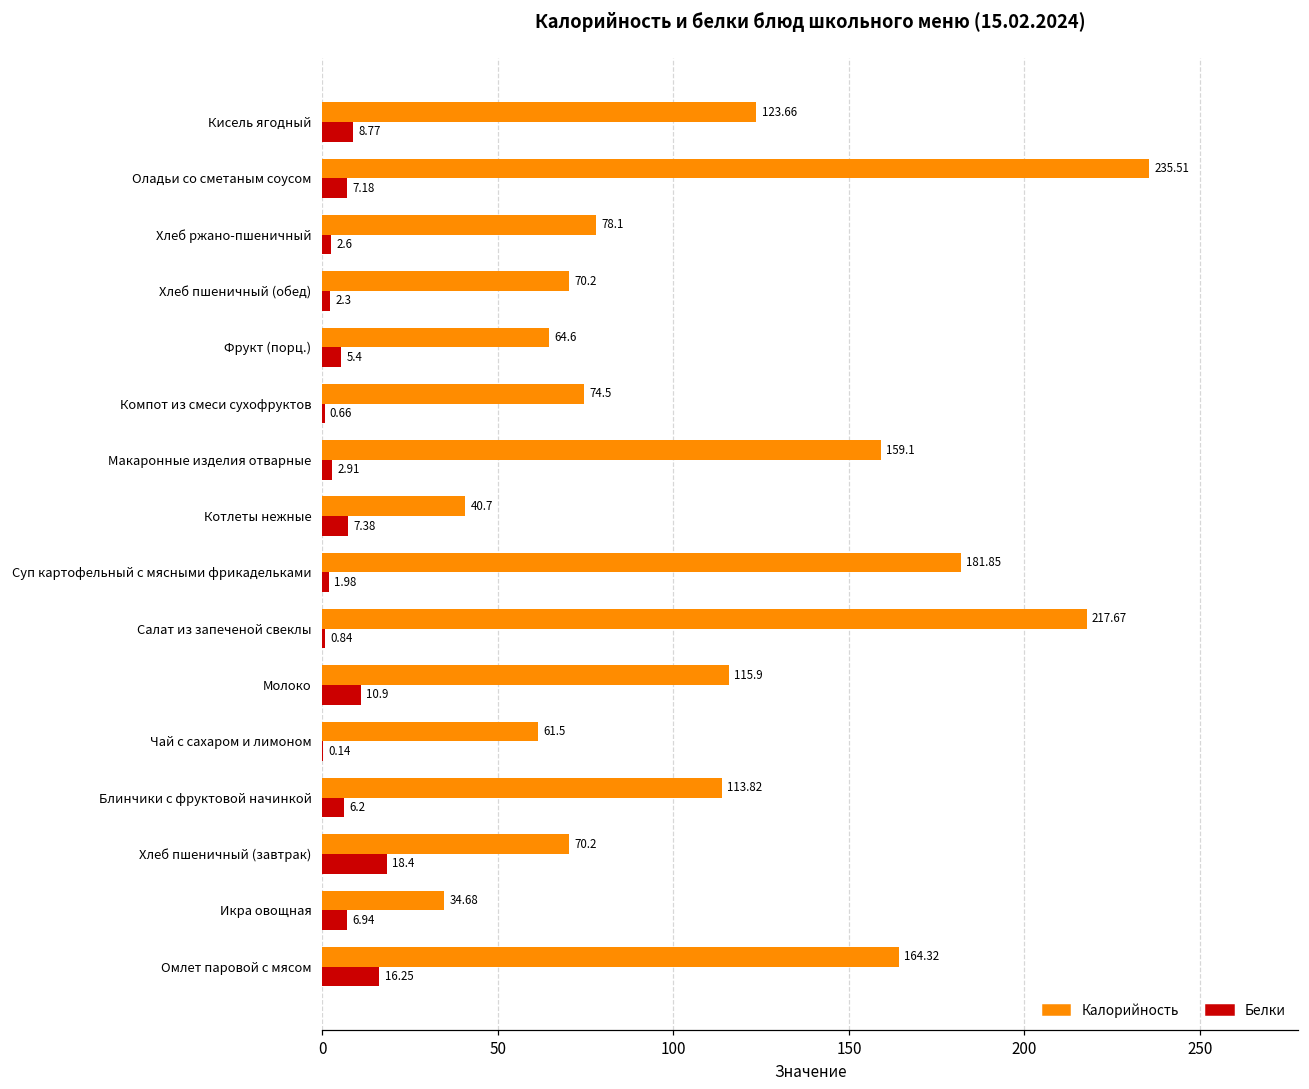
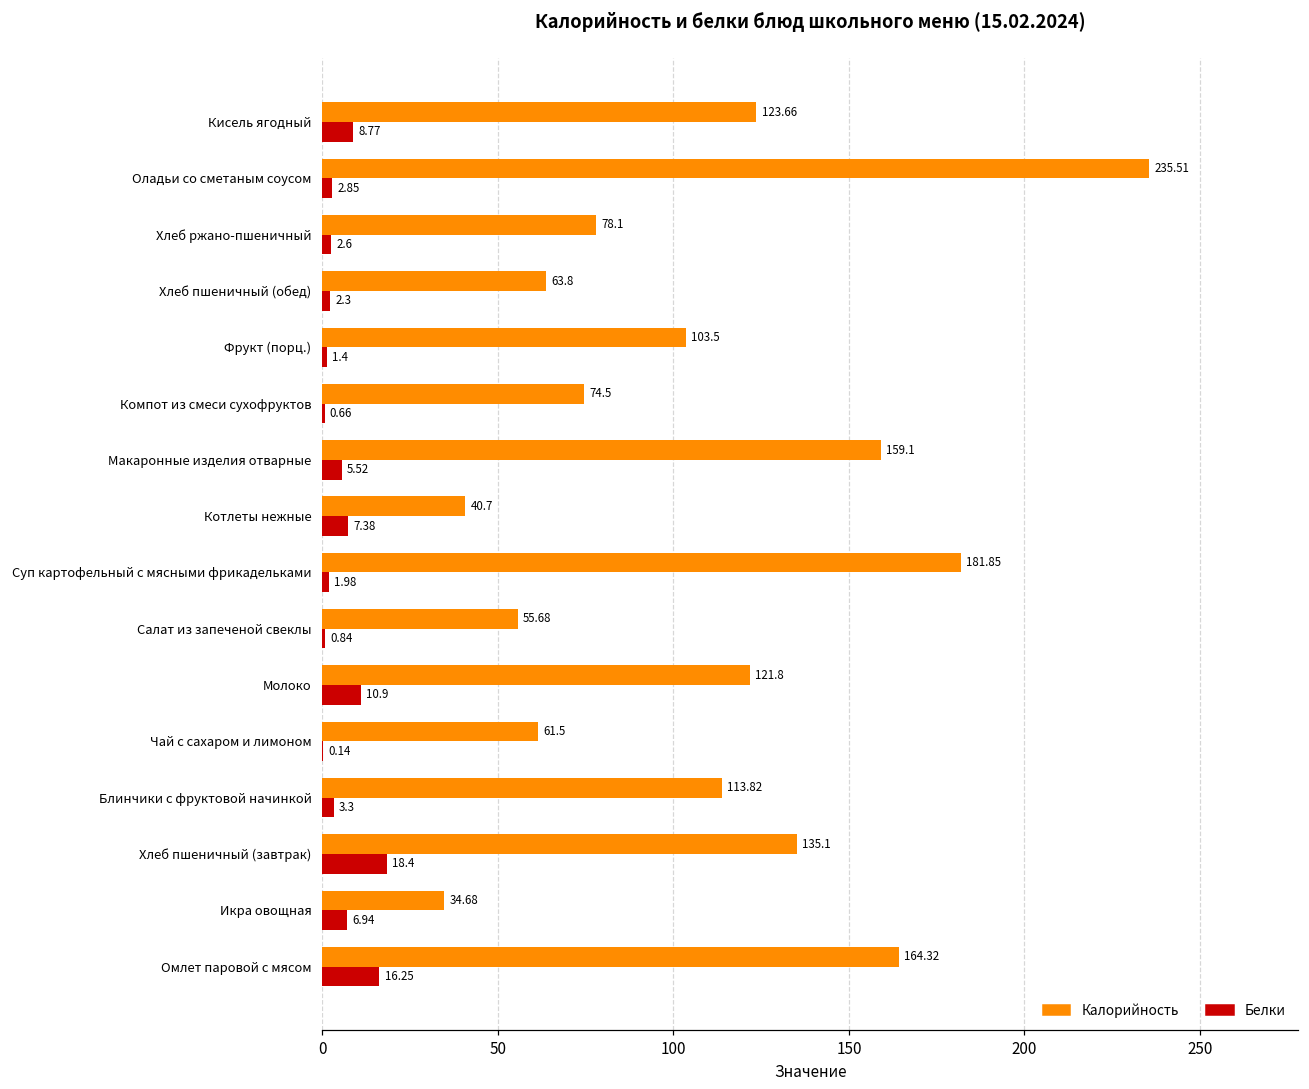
  {
    "Калорийность": {
      "Кисель ягодный": 123.66,
      "Оладьи со сметаным соусом": 235.51,
      "Хлеб ржано-пшеничный": 78.1,
-     "Хлеб пшеничный (обед)": 70.2,
-     "Фрукт (порц.)": 64.6,
+     "Хлеб пшеничный (обед)": 63.8,
+     "Фрукт (порц.)": 103.5,
      "Компот из смеси сухофруктов": 74.5,
      "Макаронные изделия отварные": 159.1,
      "Котлеты нежные": 40.7,
      "Суп картофельный с мясными фрикадельками": 181.85,
-     "Салат из запеченой свеклы": 217.67,
-     "Молоко": 115.9,
+     "Салат из запеченой свеклы": 55.68,
+     "Молоко": 121.8,
      "Чай с сахаром и лимоном": 61.5,
      "Блинчики с фруктовой начинкой": 113.82,
-     "Хлеб пшеничный (завтрак)": 70.2,
+     "Хлеб пшеничный (завтрак)": 135.1,
      "Икра овощная": 34.68,
      "Омлет паровой с мясом": 164.32
    },
    "Белки": {
      "Кисель ягодный": 8.77,
-     "Оладьи со сметаным соусом": 7.18,
+     "Оладьи со сметаным соусом": 2.85,
      "Хлеб ржано-пшеничный": 2.6,
      "Хлеб пшеничный (обед)": 2.3,
-     "Фрукт (порц.)": 5.4,
+     "Фрукт (порц.)": 1.4,
      "Компот из смеси сухофруктов": 0.66,
-     "Макаронные изделия отварные": 2.91,
+     "Макаронные изделия отварные": 5.52,
      "Котлеты нежные": 7.38,
      "Суп картофельный с мясными фрикадельками": 1.98,
      "Салат из запеченой свеклы": 0.84,
      "Молоко": 10.9,
      "Чай с сахаром и лимоном": 0.14,
-     "Блинчики с фруктовой начинкой": 6.2,
+     "Блинчики с фруктовой начинкой": 3.3,
      "Хлеб пшеничный (завтрак)": 18.4,
      "Икра овощная": 6.94,
      "Омлет паровой с мясом": 16.25
    }
  }
